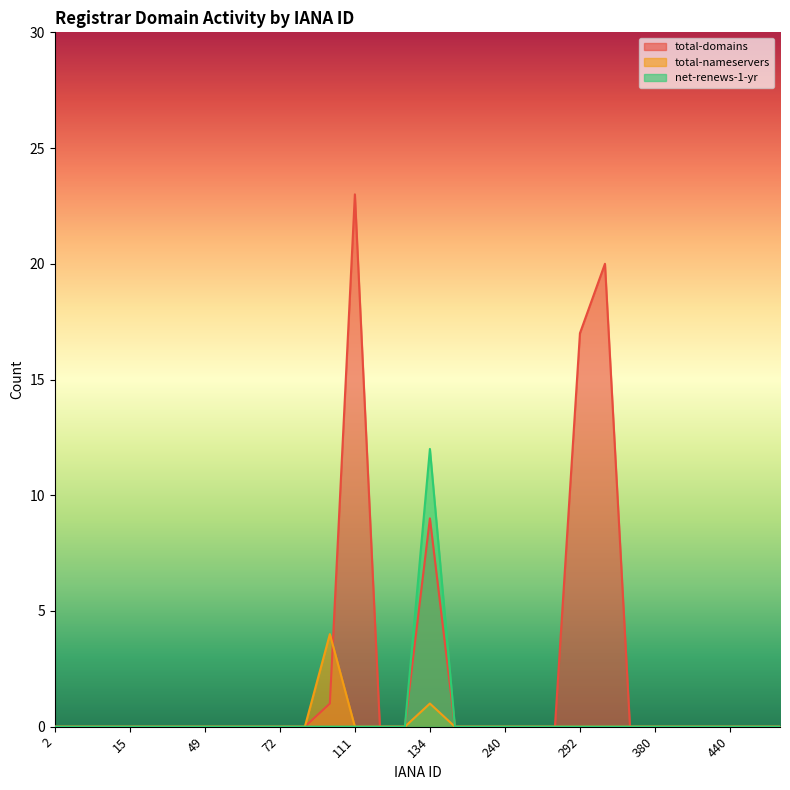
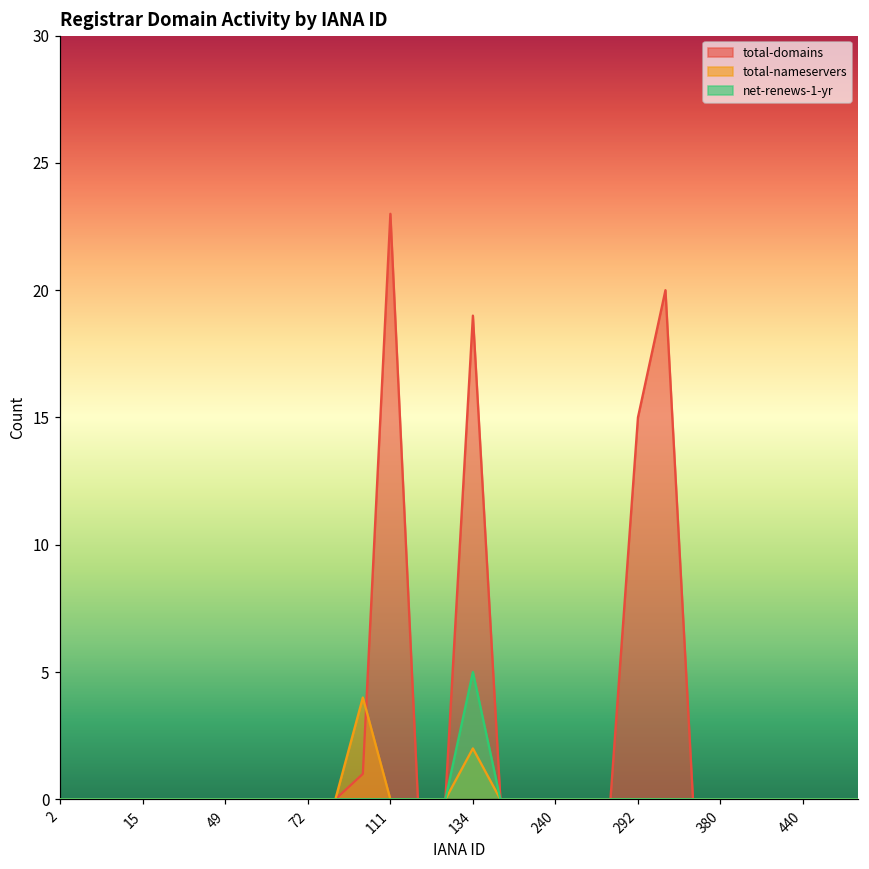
  {
    "total-domains": {
      "111": 23,
-     "134": 9,
-     "292": 17
+     "134": 19,
+     "292": 15
    },
    "total-nameservers": {
-     "134": 1
+     "134": 2
    },
    "net-renews-1-yr": {
-     "134": 12
+     "134": 5
    }
  }
